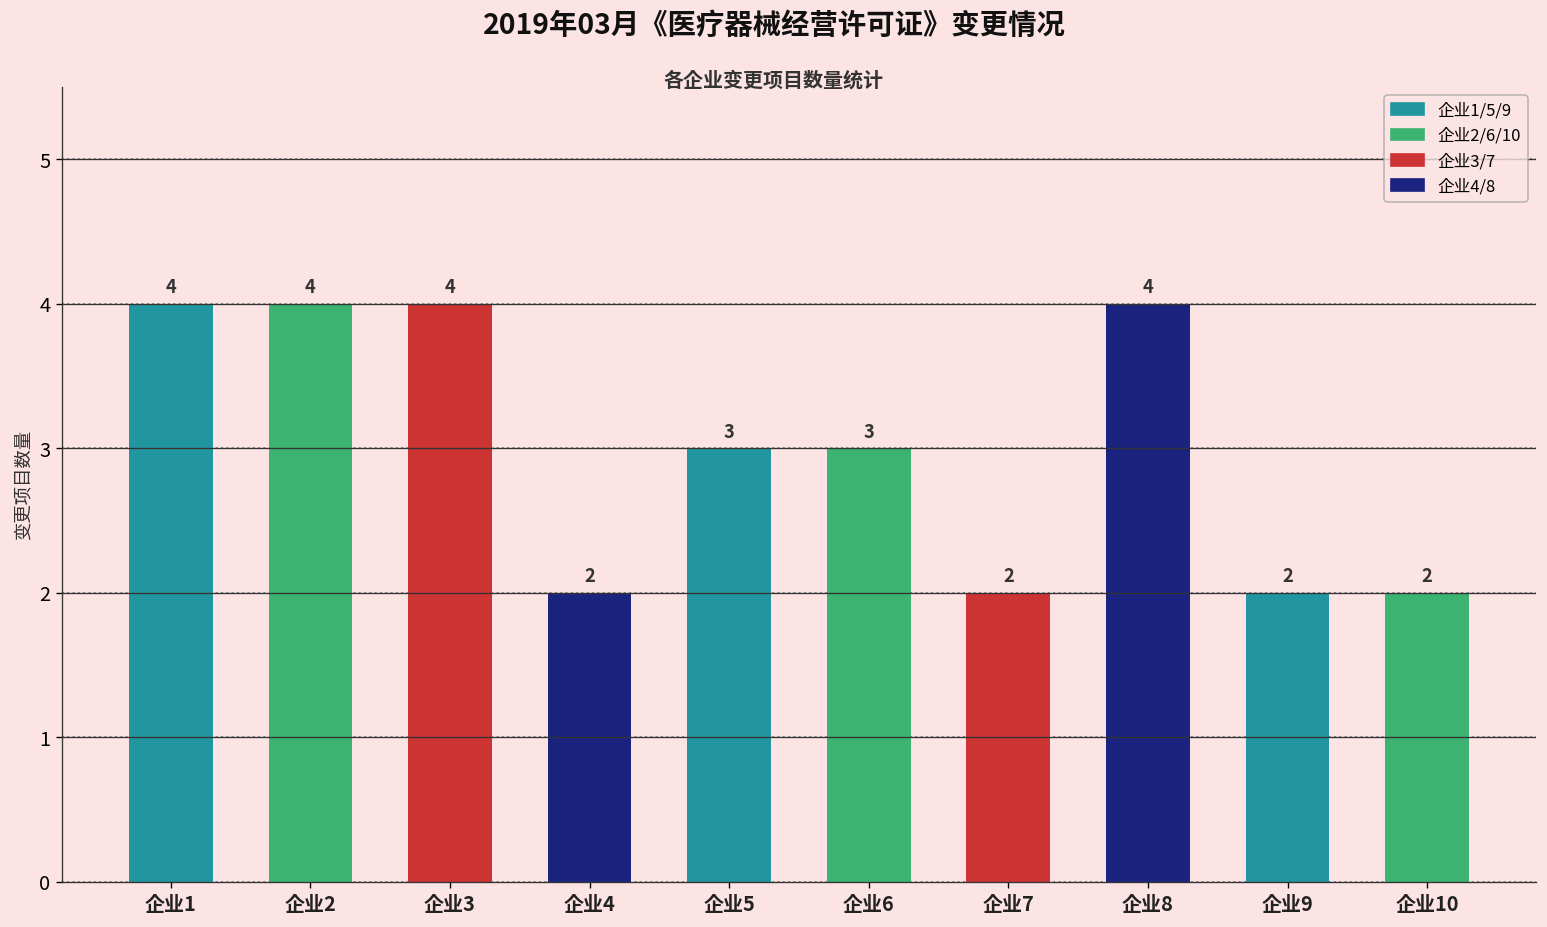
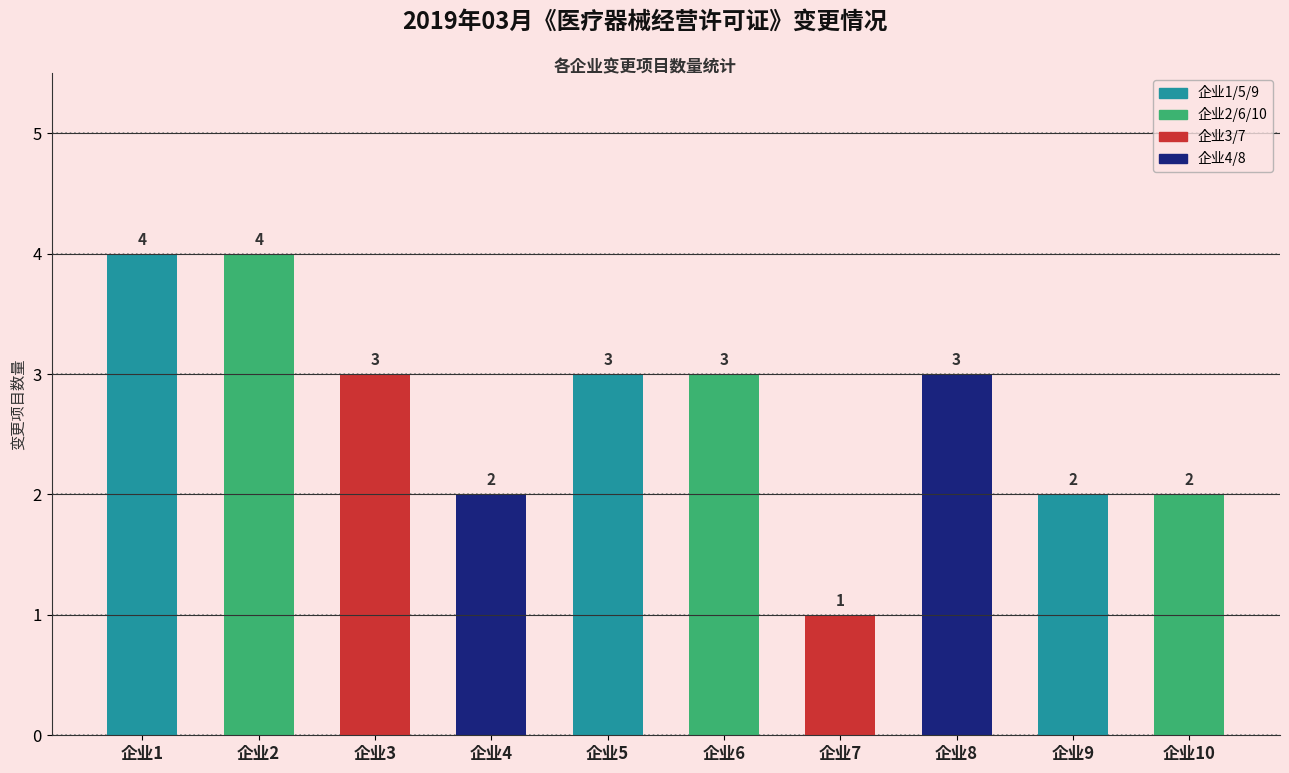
  {
    "企业1": 4,
    "企业2": 4,
-   "企业3": 4,
+   "企业3": 3,
    "企业4": 2,
    "企业5": 3,
    "企业6": 3,
-   "企业7": 2,
-   "企业8": 4,
+   "企业7": 1,
+   "企业8": 3,
    "企业9": 2,
    "企业10": 2
  }
